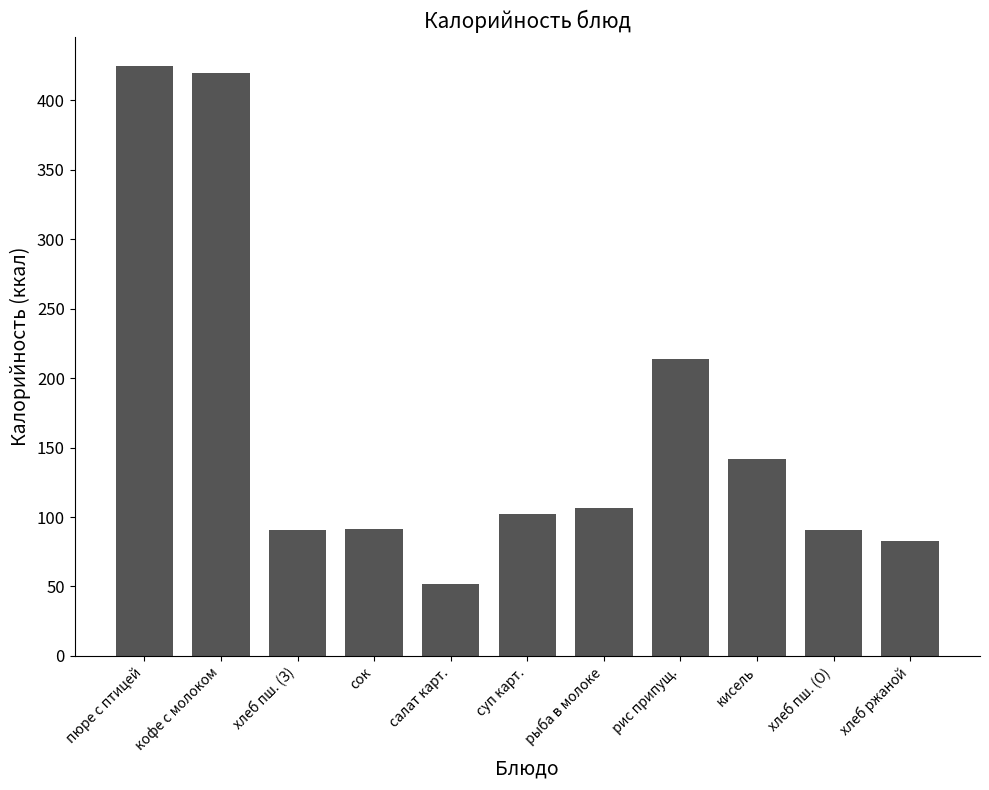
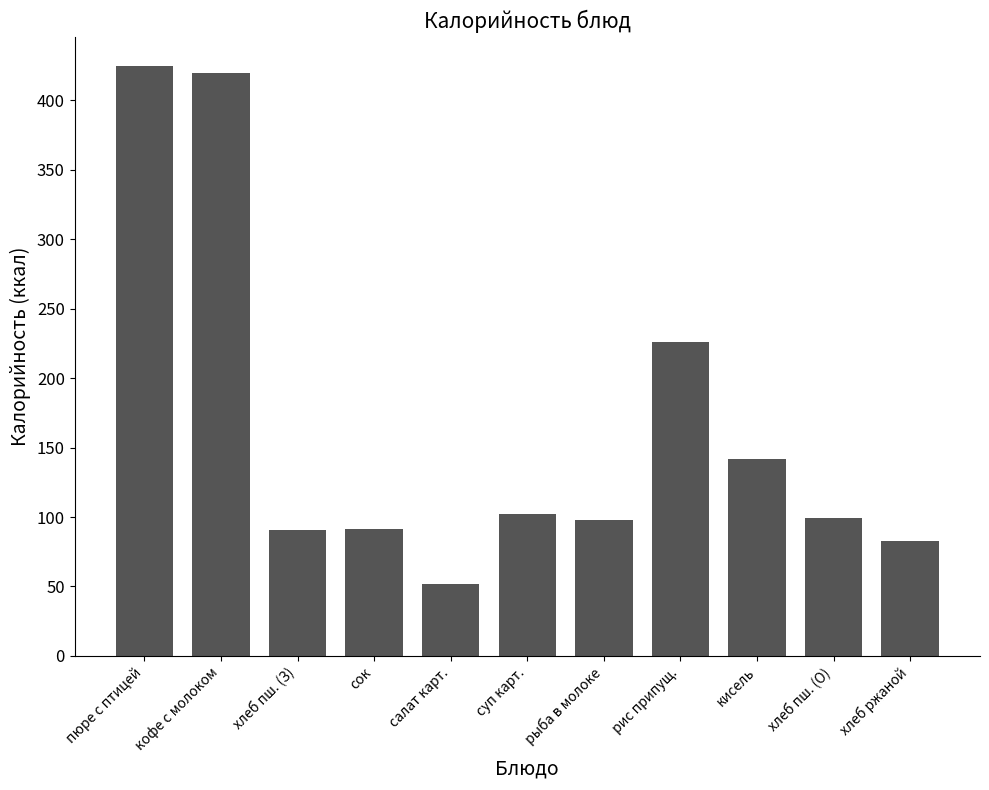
  {
    "пюре с птицей": 425,
    "кофе с молоком": 420,
    "хлеб пш. (З)": 91,
    "сок": 91,
    "салат карт.": 52,
    "суп карт.": 102,
-   "рыба в молоке": 107,
-   "рис припущ.": 214,
+   "рыба в молоке": 98,
+   "рис припущ.": 226,
    "кисель": 142,
-   "хлеб пш. (О)": 91,
+   "хлеб пш. (О)": 99,
    "хлеб ржаной": 82
  }
